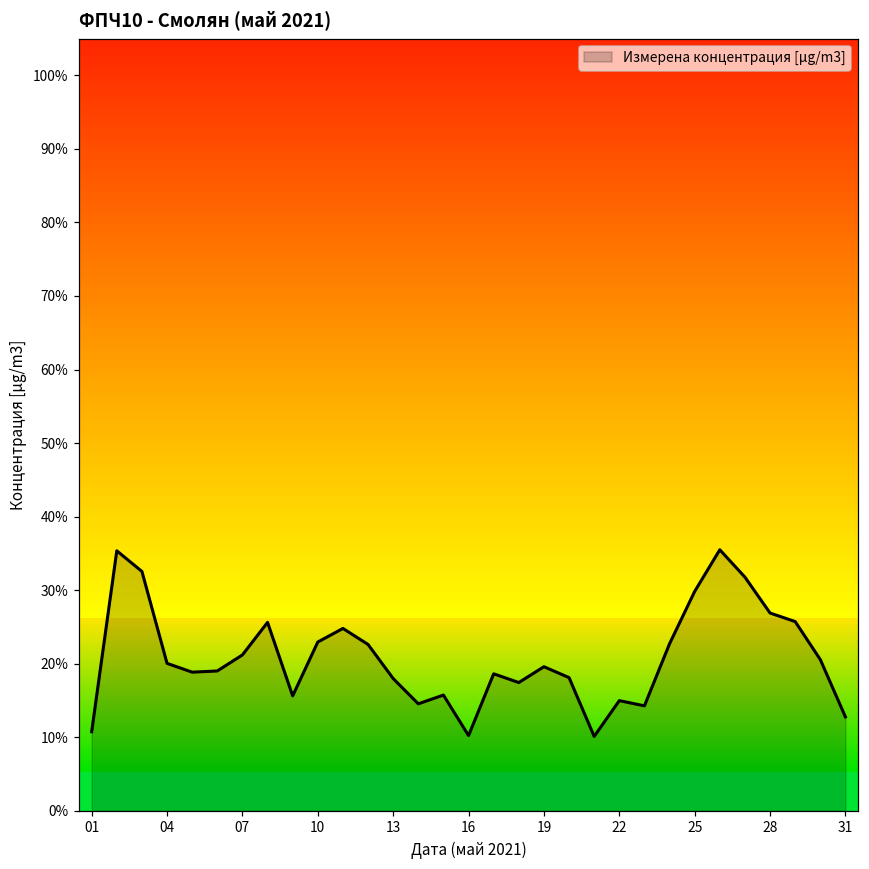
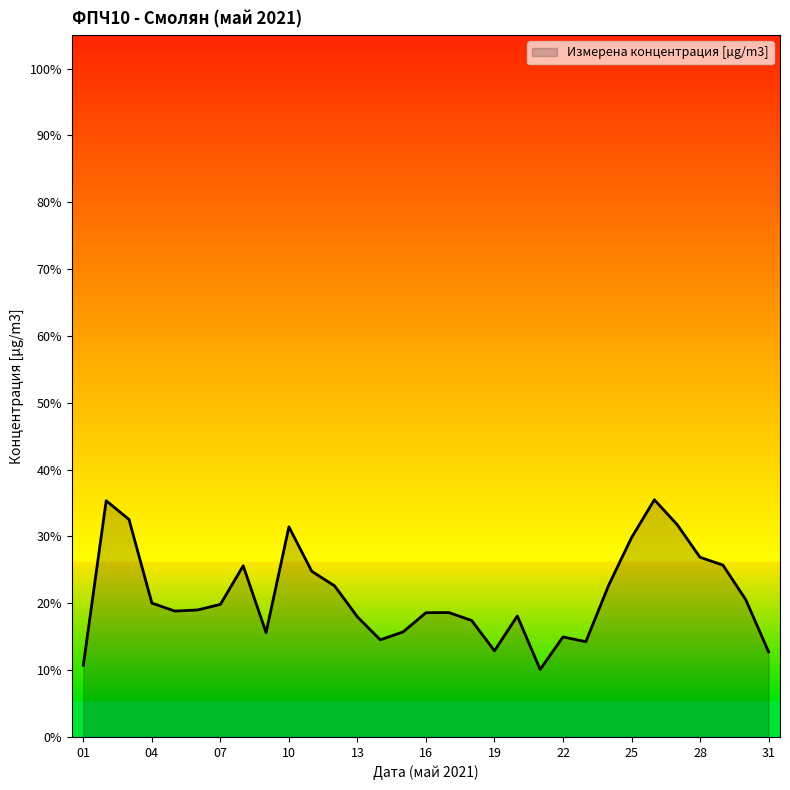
  {
    "01": "11%",
    "04": "20%",
-   "07": "21%",
-   "10": "23%",
+   "07": "20%",
+   "10": "31%",
    "13": "18%",
-   "16": "10%",
-   "19": "20%",
+   "16": "19%",
+   "19": "13%",
    "22": "15%",
    "25": "30%",
    "28": "27%",
    "31": "13%"
  }
